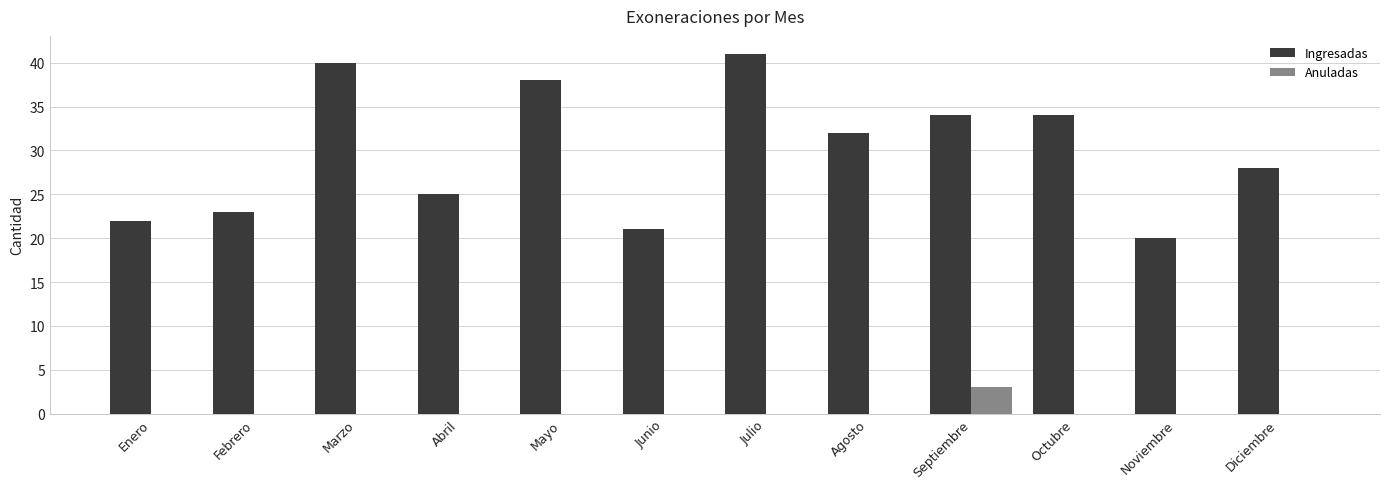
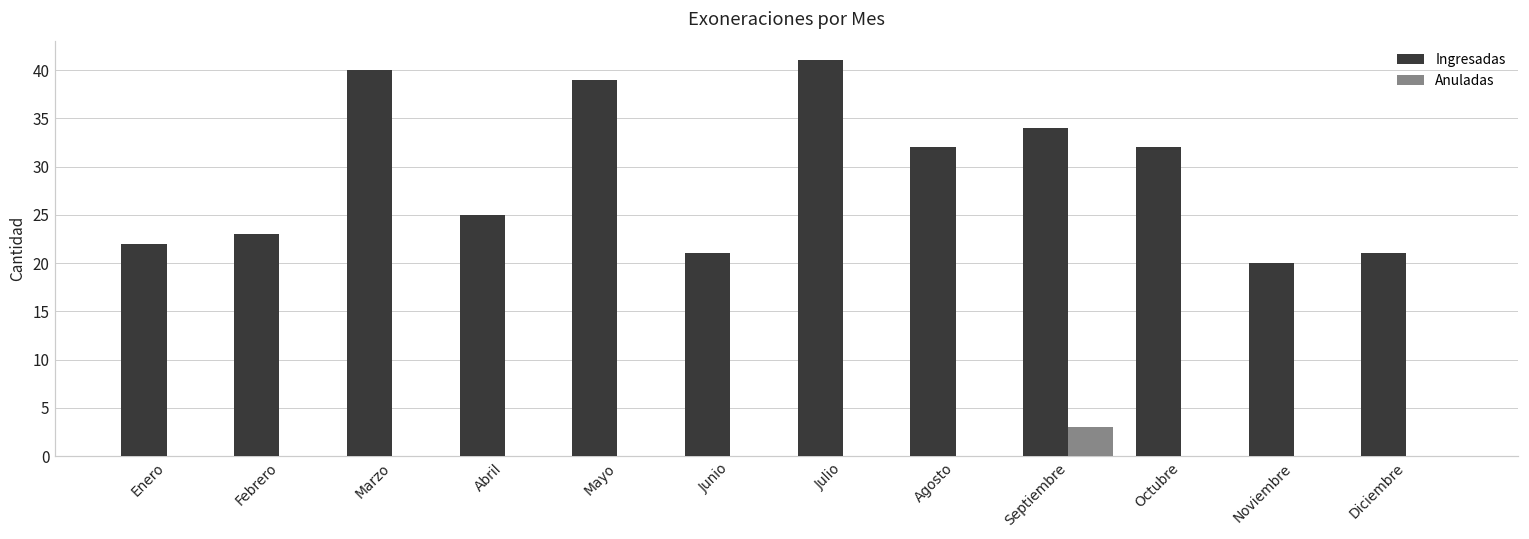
  {
    "Ingresadas": {
      "Enero": 22,
      "Febrero": 23,
      "Marzo": 40,
      "Abril": 25,
-     "Mayo": 38,
+     "Mayo": 39,
      "Junio": 21,
      "Julio": 41,
      "Agosto": 32,
      "Septiembre": 34,
-     "Octubre": 34,
+     "Octubre": 32,
      "Noviembre": 20,
-     "Diciembre": 28
+     "Diciembre": 21
    },
    "Anuladas": {
      "Enero": 0,
      "Febrero": 0,
      "Marzo": 0,
      "Abril": 0,
      "Mayo": 0,
      "Junio": 0,
      "Julio": 0,
      "Agosto": 0,
      "Septiembre": 3,
      "Octubre": 0,
      "Noviembre": 0,
      "Diciembre": 0
    }
  }
